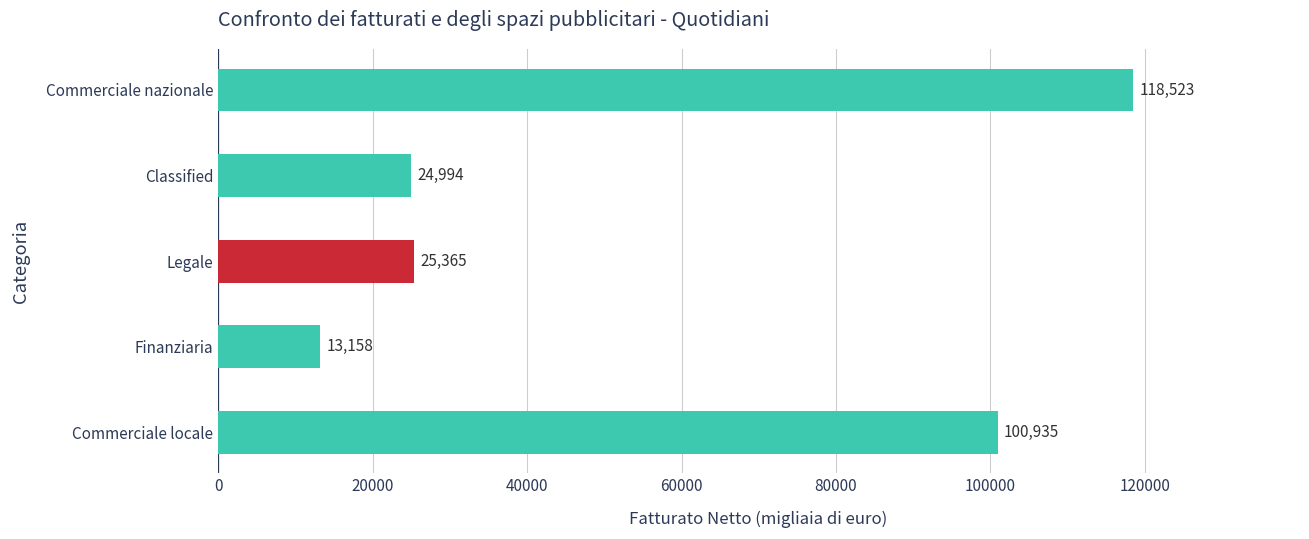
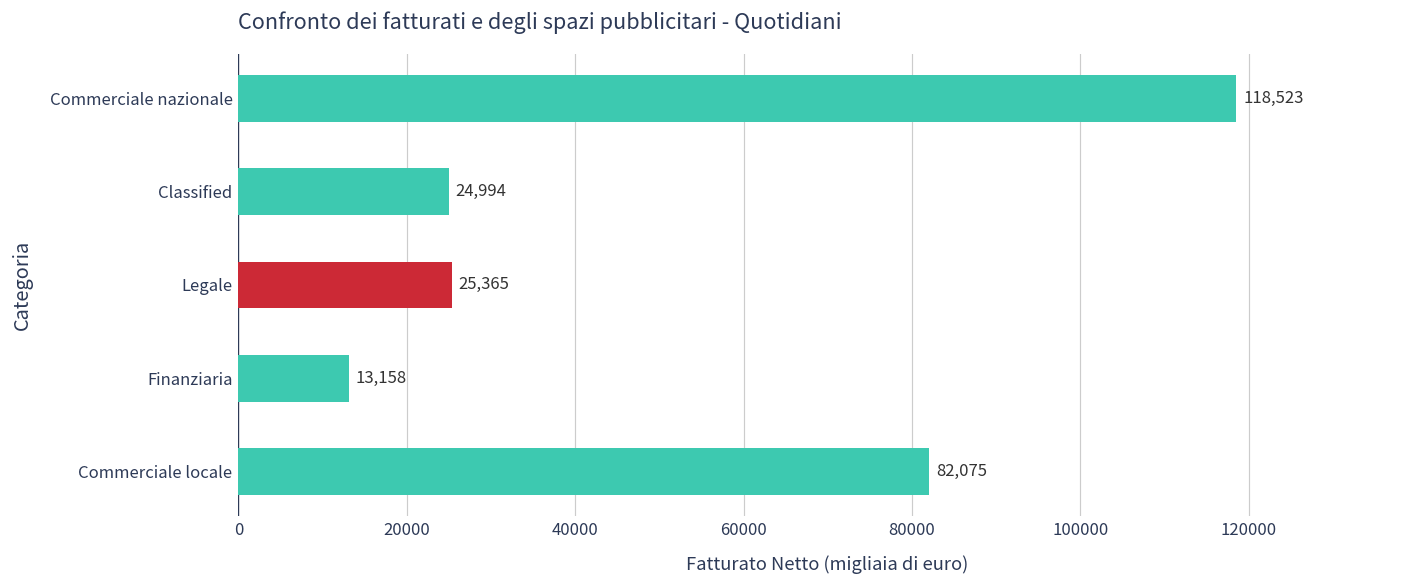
  {
    "Commerciale nazionale": "118,523",
    "Classified": "24,994",
    "Legale": "25,365",
    "Finanziaria": "13,158",
-   "Commerciale locale": "100,935"
+   "Commerciale locale": "82,075"
  }
